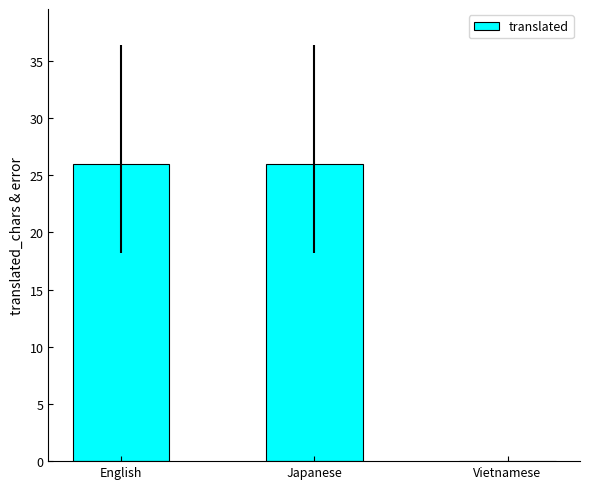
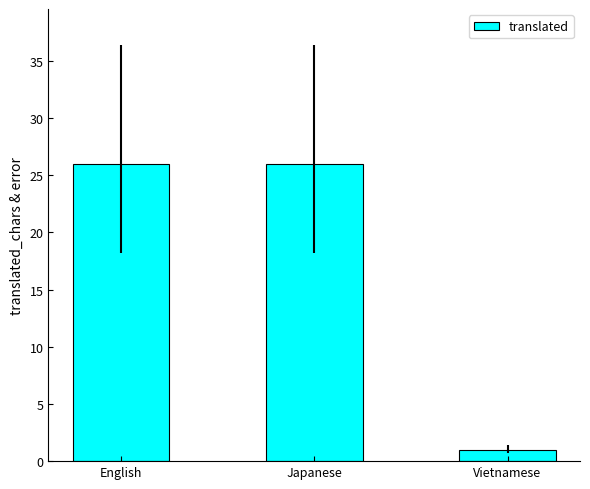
  {
    "English": 26,
    "Japanese": 26,
-   "Vietnamese": 0
+   "Vietnamese": 1
  }
